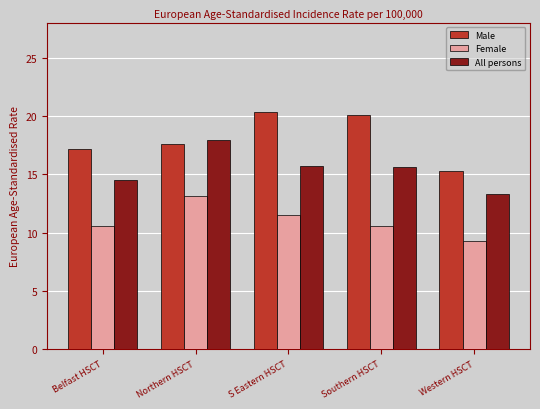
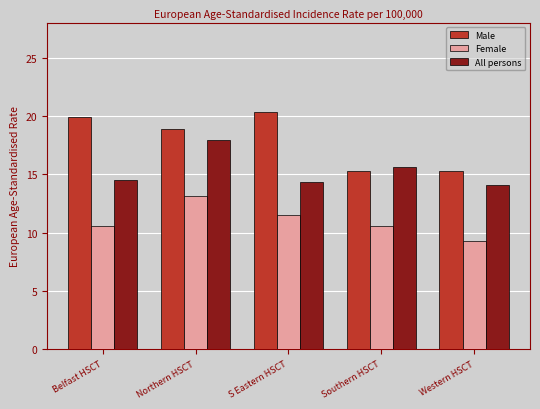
  {
    "Male": {
-     "Belfast HSCT": 17.2,
-     "Northern HSCT": 17.6,
+     "Belfast HSCT": 19.9,
+     "Northern HSCT": 18.9,
      "S Eastern HSCT": 20.3,
-     "Southern HSCT": 20.1,
+     "Southern HSCT": 15.3,
      "Western HSCT": 15.3
    },
    "Female": {
      "Belfast HSCT": 10.6,
      "Northern HSCT": 13.1,
      "S Eastern HSCT": 11.5,
      "Southern HSCT": 10.6,
      "Western HSCT": 9.3
    },
    "All persons": {
      "Belfast HSCT": 14.5,
      "Northern HSCT": 17.9,
-     "S Eastern HSCT": 15.7,
+     "S Eastern HSCT": 14.3,
      "Southern HSCT": 15.6,
-     "Western HSCT": 13.3
+     "Western HSCT": 14.1
    }
  }
